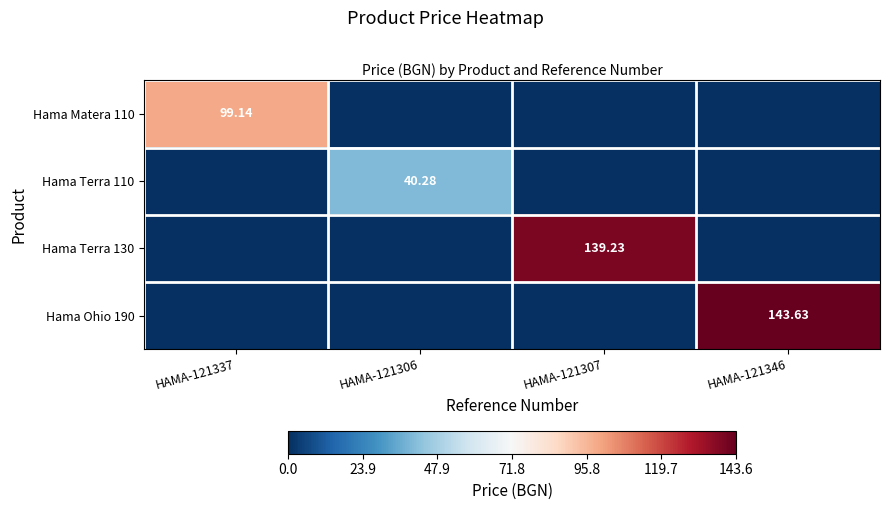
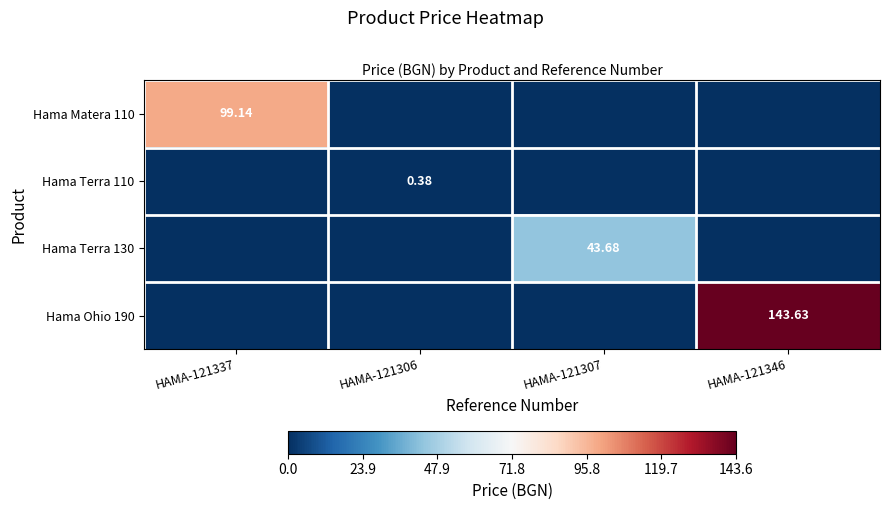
  {
    "Hama Matera 110": {
      "HAMA-121337": 99.14
    },
    "Hama Terra 110": {
-     "HAMA-121306": 40.28
+     "HAMA-121306": 0.38
    },
    "Hama Terra 130": {
-     "HAMA-121307": 139.23
+     "HAMA-121307": 43.68
    },
    "Hama Ohio 190": {
      "HAMA-121346": 143.63
    }
  }
